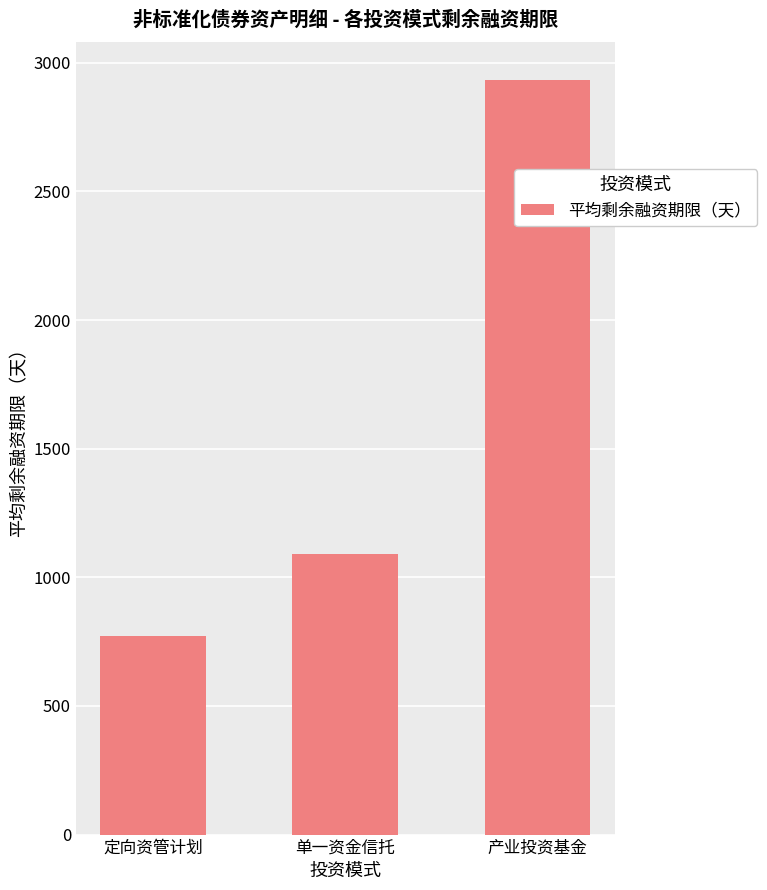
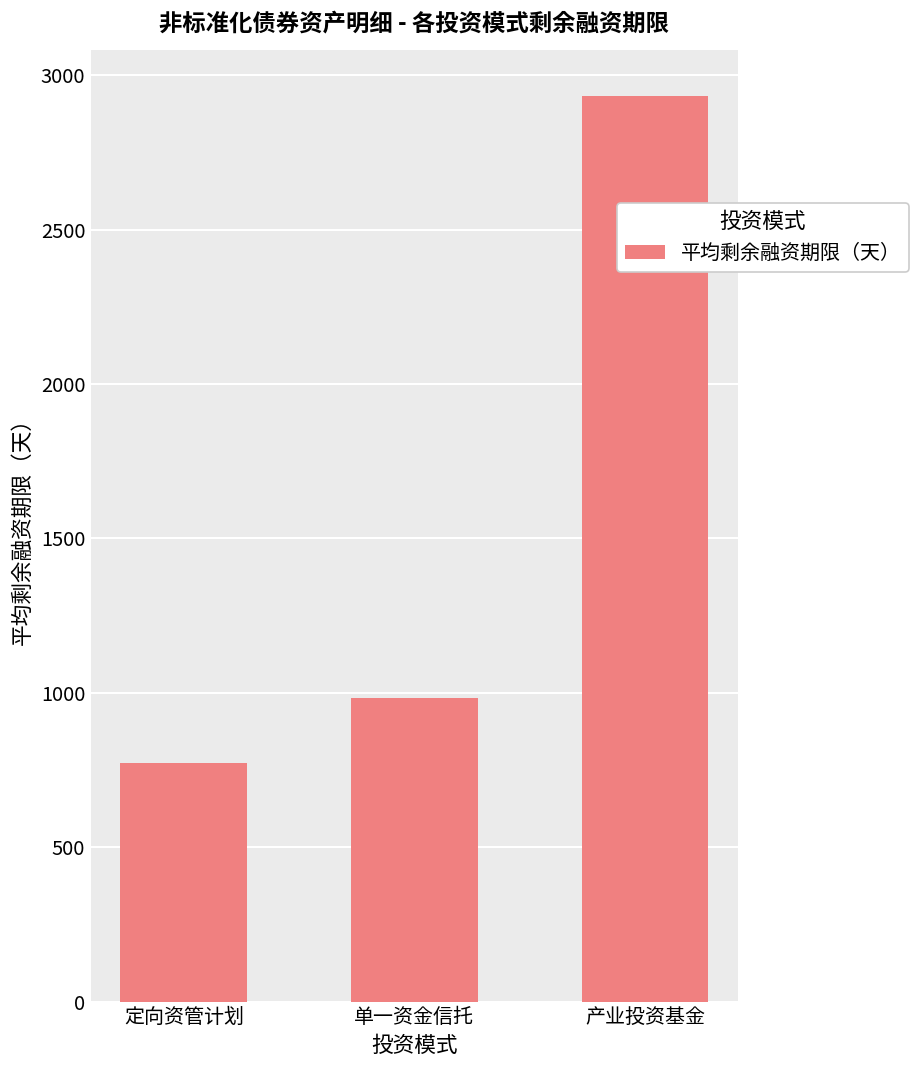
  {
    "定向资管计划": 770,
-   "单一资金信托": 1090,
+   "单一资金信托": 980,
    "产业投资基金": 2930
  }
